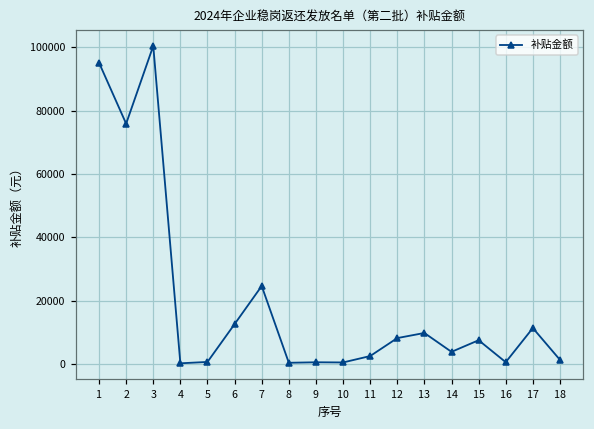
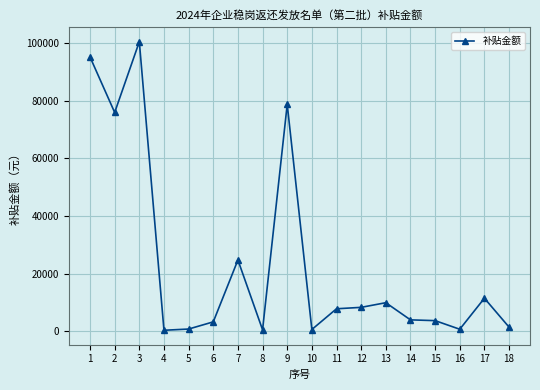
  {
    "1": 95000,
    "2": 76000,
    "3": 100000,
    "4": 0,
    "5": 1000,
-   "6": 13000,
+   "6": 3000,
    "7": 25000,
    "8": 0,
-   "9": 1000,
+   "9": 79000,
    "10": 1000,
-   "11": 3000,
+   "11": 8000,
    "12": 8000,
    "13": 10000,
    "14": 4000,
-   "15": 8000,
+   "15": 4000,
    "16": 1000,
    "17": 11000,
    "18": 1000
  }
